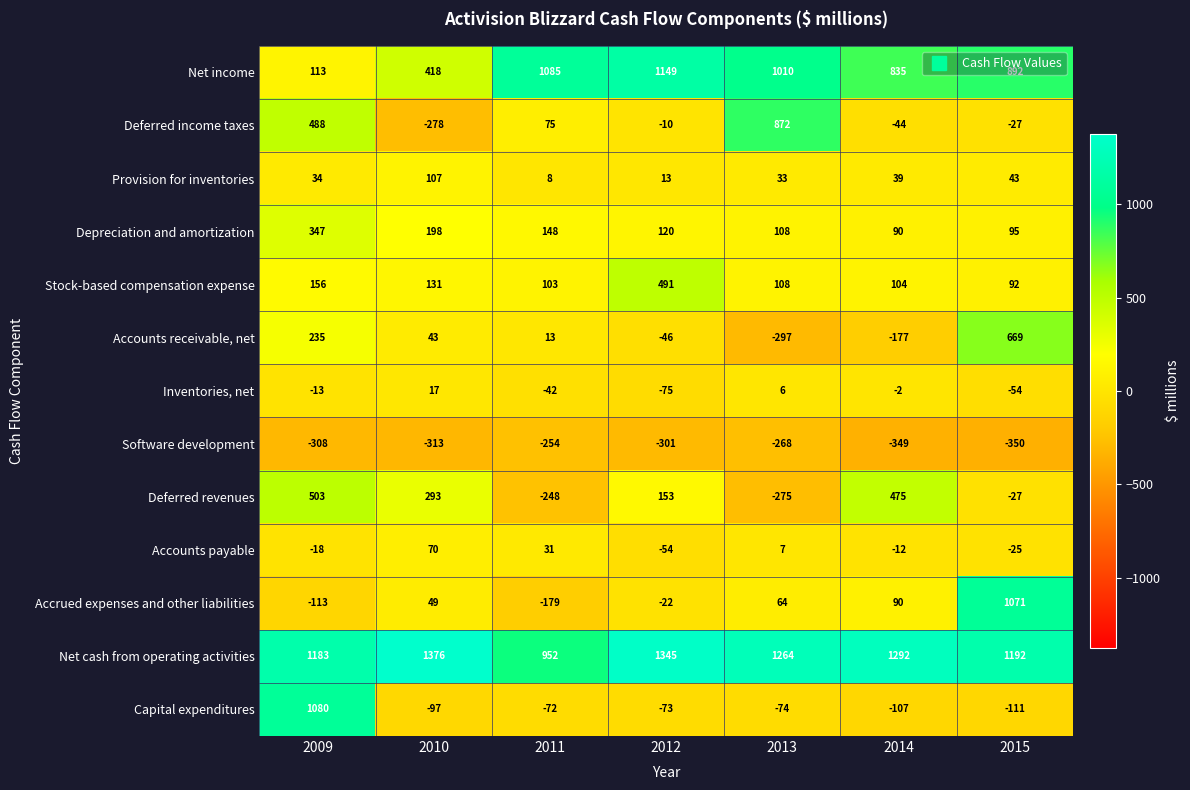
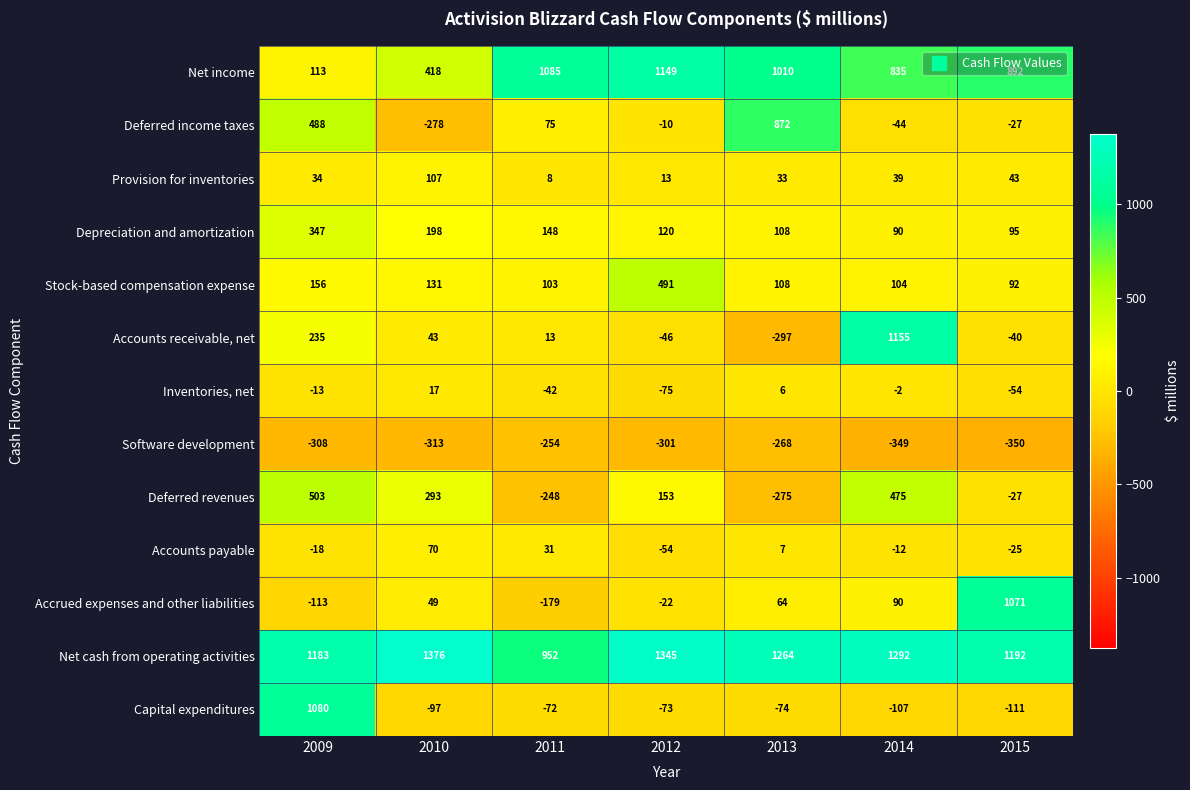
  {
    "Net income": {
      "2009": 113,
      "2010": 418,
      "2011": 1085,
      "2012": 1149,
      "2013": 1010,
      "2014": 835
    },
    "Deferred income taxes": {
      "2009": 488,
      "2010": -278,
      "2011": 75,
      "2012": -10,
      "2013": 872,
      "2014": -44,
      "2015": -27
    },
    "Provision for inventories": {
      "2009": 34,
      "2010": 107,
      "2011": 8,
      "2012": 13,
      "2013": 33,
      "2014": 39,
      "2015": 43
    },
    "Depreciation and amortization": {
      "2009": 347,
      "2010": 198,
      "2011": 148,
      "2012": 120,
      "2013": 108,
      "2014": 90,
      "2015": 95
    },
    "Stock-based compensation expense": {
      "2009": 156,
      "2010": 131,
      "2011": 103,
      "2012": 491,
      "2013": 108,
      "2014": 104,
      "2015": 92
    },
    "Accounts receivable, net": {
      "2009": 235,
      "2010": 43,
      "2011": 13,
      "2012": -46,
      "2013": -297,
-     "2014": -177,
-     "2015": 669
+     "2014": 1155,
+     "2015": -40
    },
    "Inventories, net": {
      "2009": -13,
      "2010": 17,
      "2011": -42,
      "2012": -75,
      "2013": 6,
      "2014": -2,
      "2015": -54
    },
    "Software development": {
      "2009": -308,
      "2010": -313,
      "2011": -254,
      "2012": -301,
      "2013": -268,
      "2014": -349,
      "2015": -350
    },
    "Deferred revenues": {
      "2009": 503,
      "2010": 293,
      "2011": -248,
      "2012": 153,
      "2013": -275,
      "2014": 475,
      "2015": -27
    },
    "Accounts payable": {
      "2009": -18,
      "2010": 70,
      "2011": 31,
      "2012": -54,
      "2013": 7,
      "2014": -12,
      "2015": -25
    },
    "Accrued expenses and other liabilities": {
      "2009": -113,
      "2010": 49,
      "2011": -179,
      "2012": -22,
      "2013": 64,
      "2014": 90,
      "2015": 1071
    },
    "Net cash from operating activities": {
      "2009": 1183,
      "2010": 1376,
      "2011": 952,
      "2012": 1345,
      "2013": 1264,
      "2014": 1292,
      "2015": 1192
    },
    "Capital expenditures": {
      "2009": 1080,
      "2010": -97,
      "2011": -72,
      "2012": -73,
      "2013": -74,
      "2014": -107,
      "2015": -111
    }
  }
